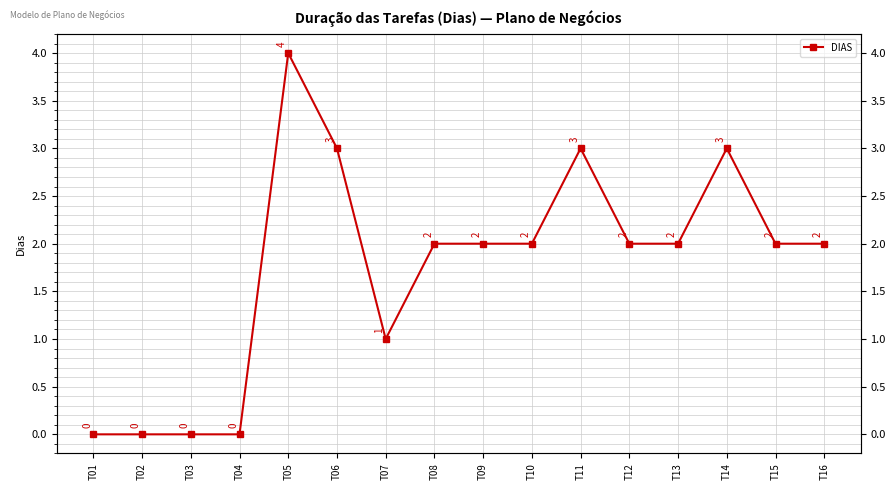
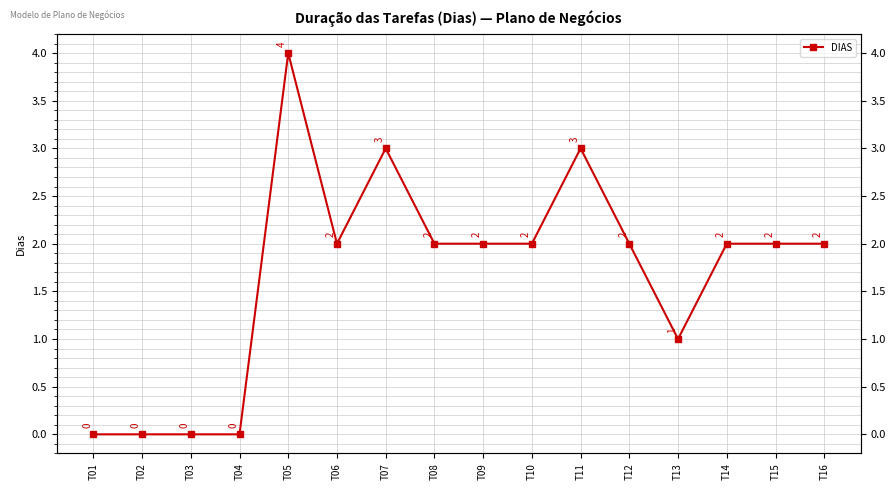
  {
    "T01": 0,
    "T02": 0,
    "T03": 0,
    "T04": 0,
    "T05": 4,
-   "T06": 3,
-   "T07": 1,
+   "T06": 2,
+   "T07": 3,
    "T08": 2,
    "T09": 2,
    "T10": 2,
    "T11": 3,
    "T12": 2,
-   "T13": 2,
-   "T14": 3,
+   "T13": 1,
+   "T14": 2,
    "T15": 2,
    "T16": 2
  }
